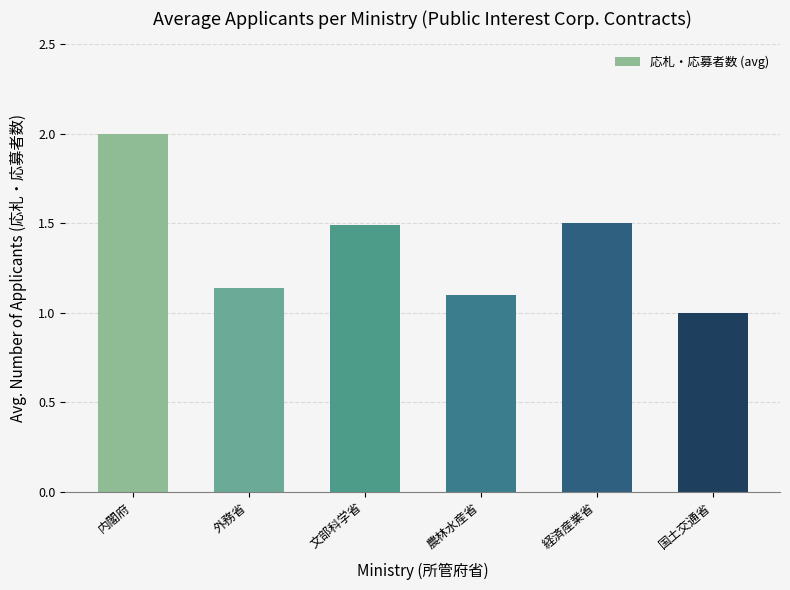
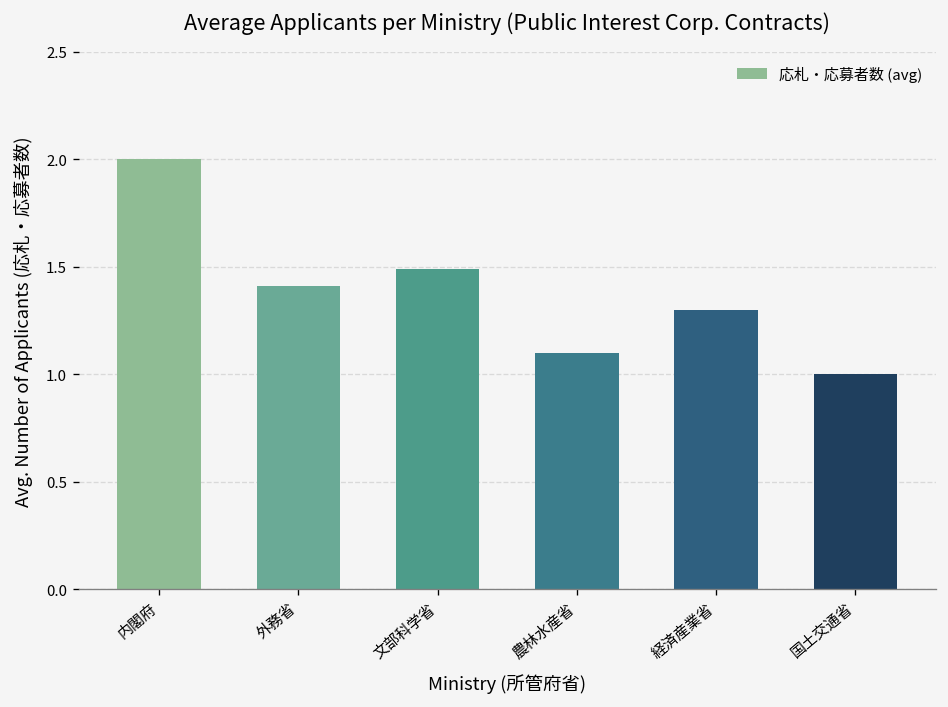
  {
    "内閣府": 2.00,
-   "外務省": 1.14,
+   "外務省": 1.41,
    "文部科学省": 1.49,
    "農林水産省": 1.10,
-   "経済産業省": 1.5,
+   "経済産業省": 1.3,
    "国土交通省": 1.00
  }
